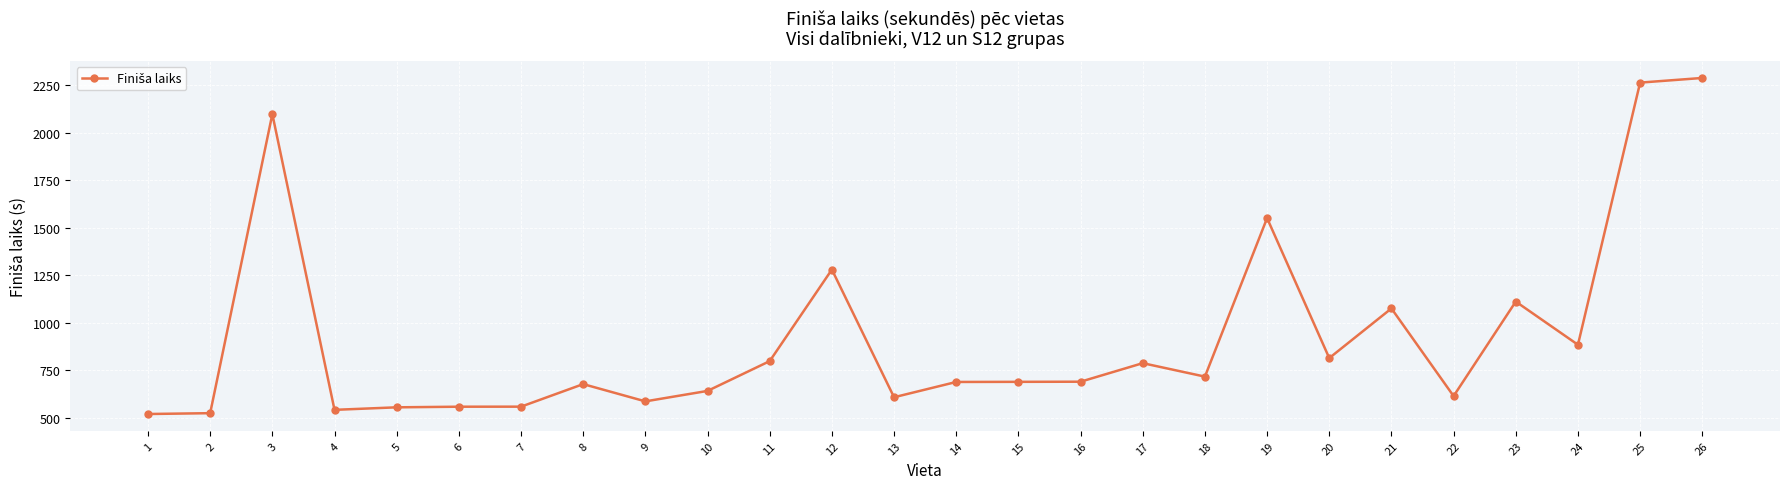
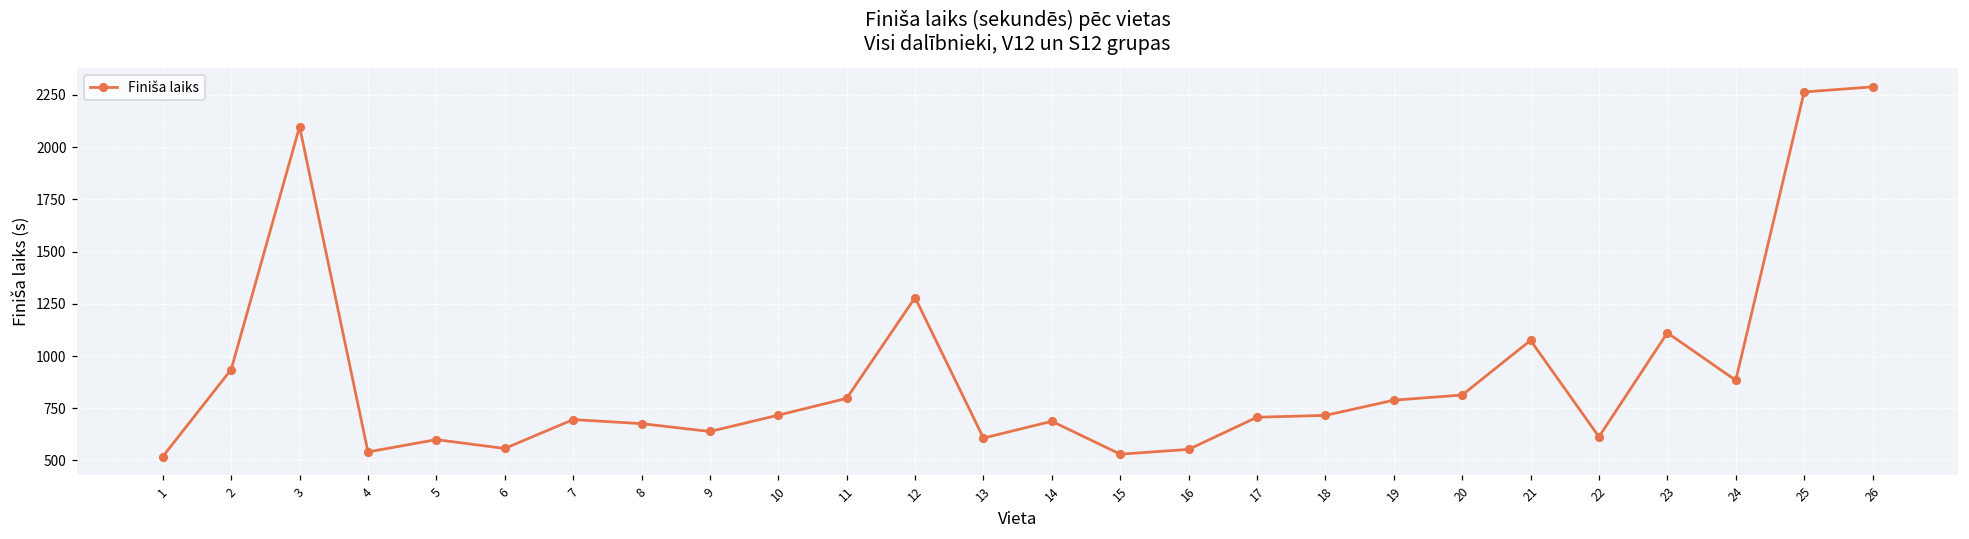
  {
    "1": 520,
-   "2": 520,
+   "2": 940,
    "3": 2100,
    "4": 540,
-   "5": 550,
+   "5": 600,
    "6": 560,
-   "7": 560,
+   "7": 700,
    "8": 680,
-   "9": 590,
-   "10": 640,
+   "9": 640,
+   "10": 720,
    "11": 800,
    "12": 1280,
    "13": 610,
    "14": 690,
-   "15": 690,
-   "16": 690,
-   "17": 790,
+   "15": 530,
+   "16": 550,
+   "17": 710,
    "18": 720,
-   "19": 1550,
+   "19": 790,
    "20": 810,
    "21": 1080,
    "22": 610,
    "23": 1110,
    "24": 880,
    "25": 2260,
    "26": 2290
  }
